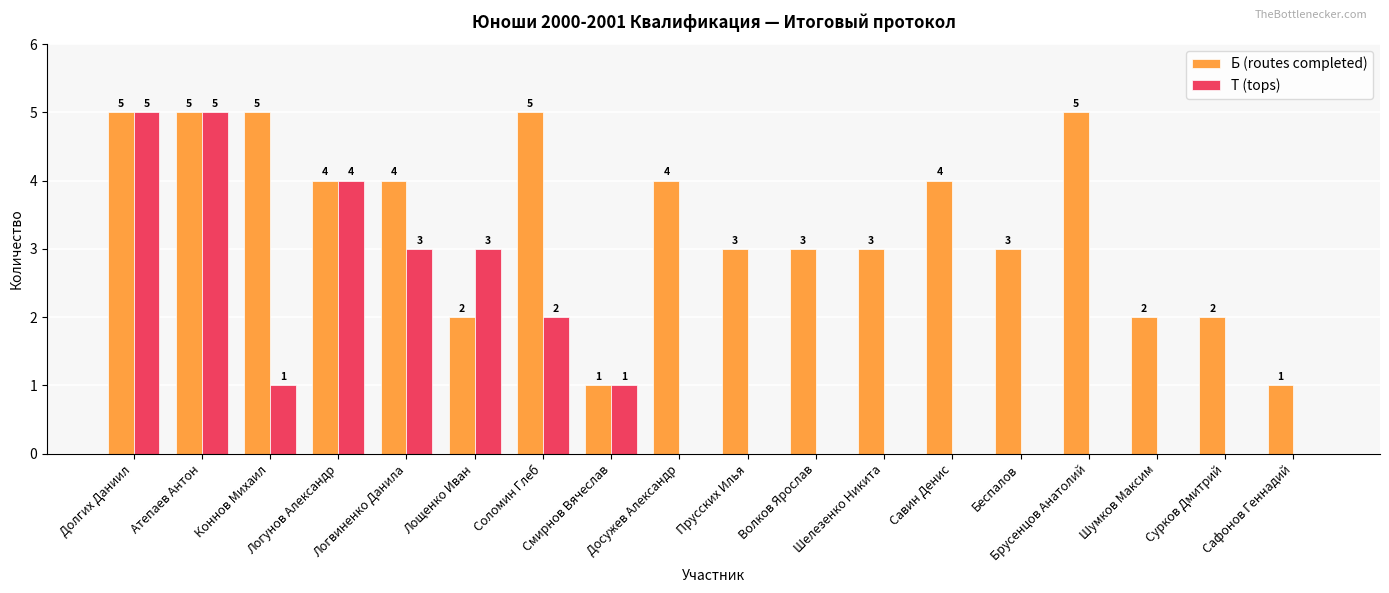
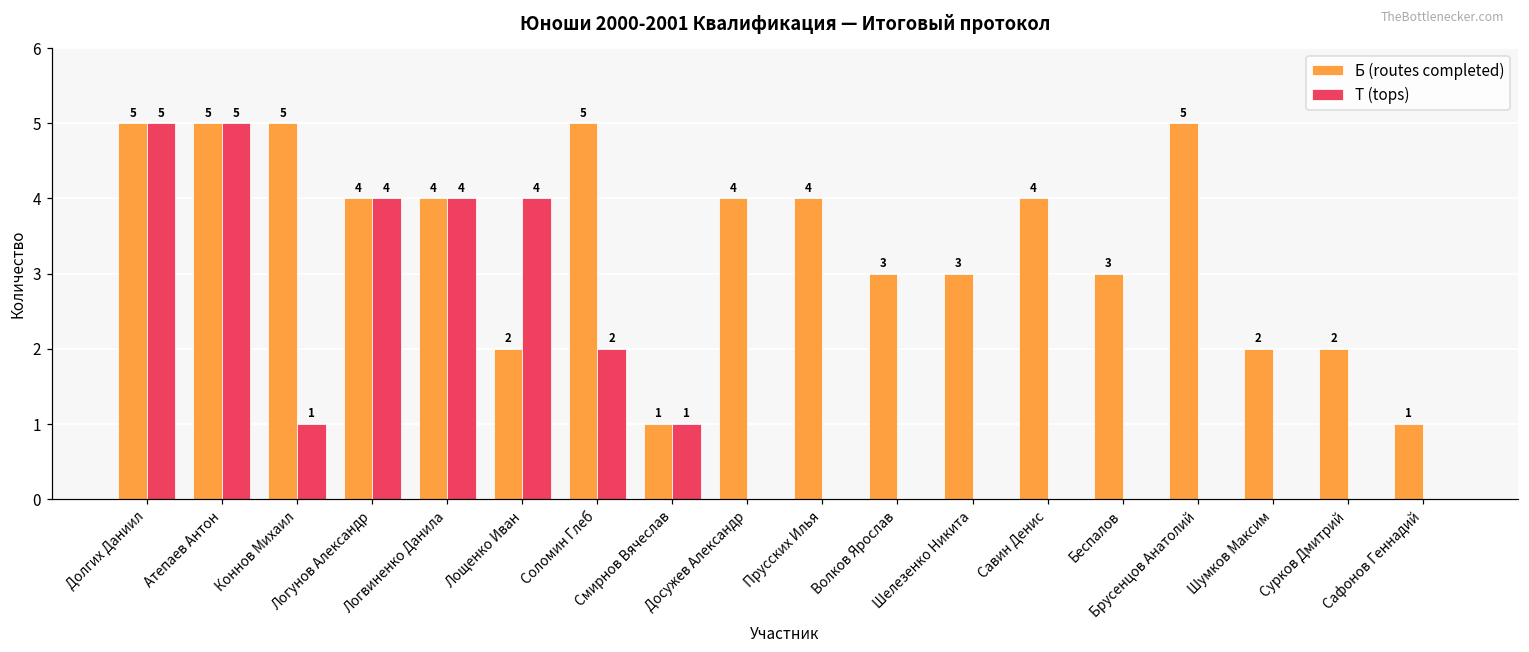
  {
    "Б (routes completed)": {
      "Долгих Даниил": 5,
      "Атепаев Антон": 5,
      "Коннов Михаил": 5,
      "Логунов Александр": 4,
      "Логвиненко Данила": 4,
      "Лощенко Иван": 2,
      "Соломин Глеб": 5,
      "Смирнов Вячеслав": 1,
      "Досужев Александр": 4,
-     "Прусских Илья": 3,
+     "Прусских Илья": 4,
      "Волков Ярослав": 3,
      "Шелезенко Никита": 3,
      "Савин Денис": 4,
      "Беспалов": 3,
      "Брусенцов Анатолий": 5,
      "Шумков Максим": 2,
      "Сурков Дмитрий": 2,
      "Сафонов Геннадий": 1
    },
    "Т (tops)": {
      "Долгих Даниил": 5,
      "Атепаев Антон": 5,
      "Коннов Михаил": 1,
      "Логунов Александр": 4,
-     "Логвиненко Данила": 3,
-     "Лощенко Иван": 3,
+     "Логвиненко Данила": 4,
+     "Лощенко Иван": 4,
      "Соломин Глеб": 2,
      "Смирнов Вячеслав": 1
    }
  }
